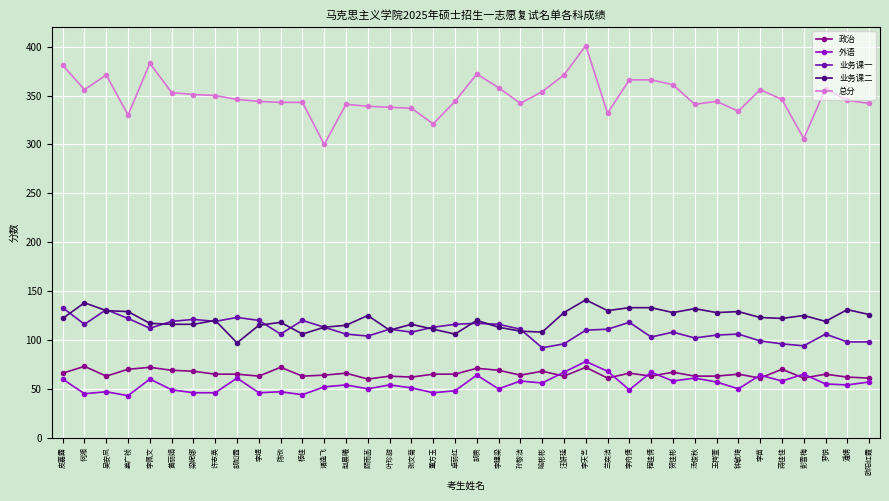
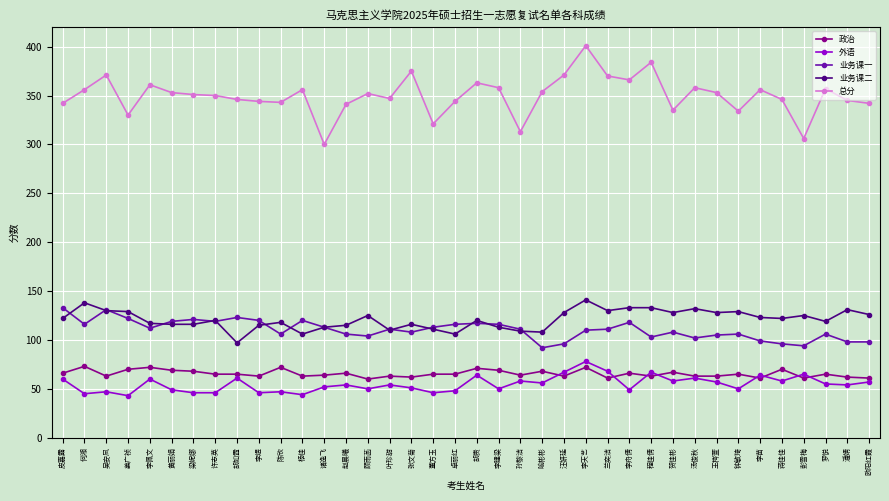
  {
    "总分": {
-     "皮嘉露": 380,
+     "皮嘉露": 340,
      "何湘": 360,
      "吴安凤": 370,
      "姜广祯": 330,
-     "李佩文": 380,
+     "李佩文": 360,
      "黄丽娟": 350,
      "梁妮娜": 350,
      "许志英": 350,
      "胡如霓": 350,
      "李煜": 340,
      "陈欣": 340,
-     "杨佳": 340,
+     "杨佳": 360,
      "诸逸飞": 300,
      "赵晨曦": 340,
-     "顾雨菡": 340,
-     "叶珍甜": 340,
-     "张文菊": 340,
+     "顾雨菡": 350,
+     "叶珍甜": 350,
+     "张文菊": 380,
      "董方玉": 320,
      "卓丽红": 340,
-     "胡贵": 370,
+     "胡贵": 360,
      "李建梁": 360,
-     "孙黎洁": 340,
+     "孙黎洁": 310,
      "喻彬彬": 350,
      "汪妍延": 370,
      "李天艺": 400,
-     "兰奕洁": 330,
+     "兰奕洁": 370,
      "李舟倩": 370,
-     "程佳倩": 370,
-     "贺佳彬": 360,
-     "汤俊秋": 340,
-     "王梣萱": 340,
+     "程佳倩": 380,
+     "贺佳彬": 340,
+     "汤俊秋": 360,
+     "王梣萱": 350,
      "钟敏琦": 330,
      "李苗": 360,
      "蒋佳佳": 350,
      "彭雪梅": 310,
      "潘婧": 350,
      "欧阳红霞": 340
    }
  }
